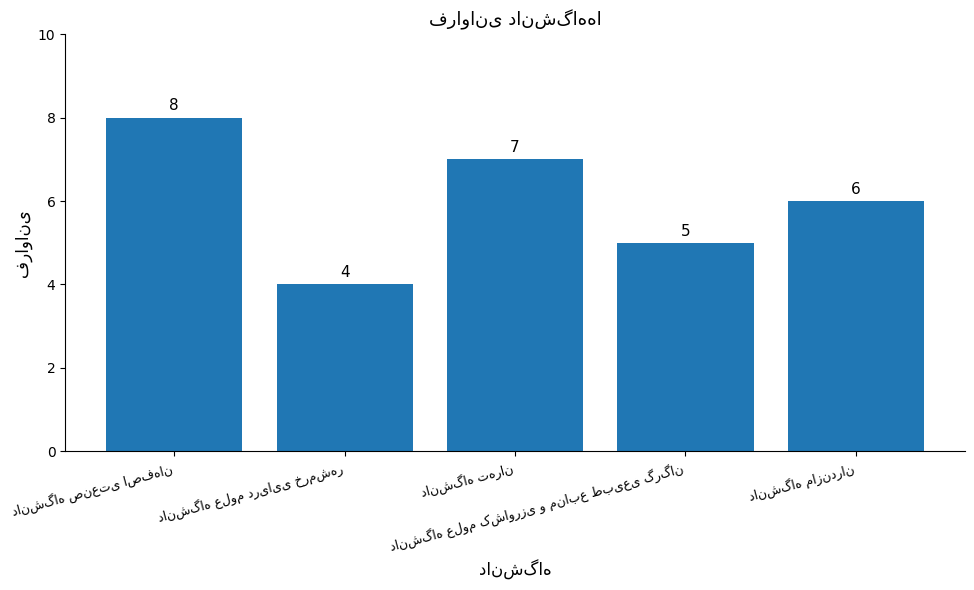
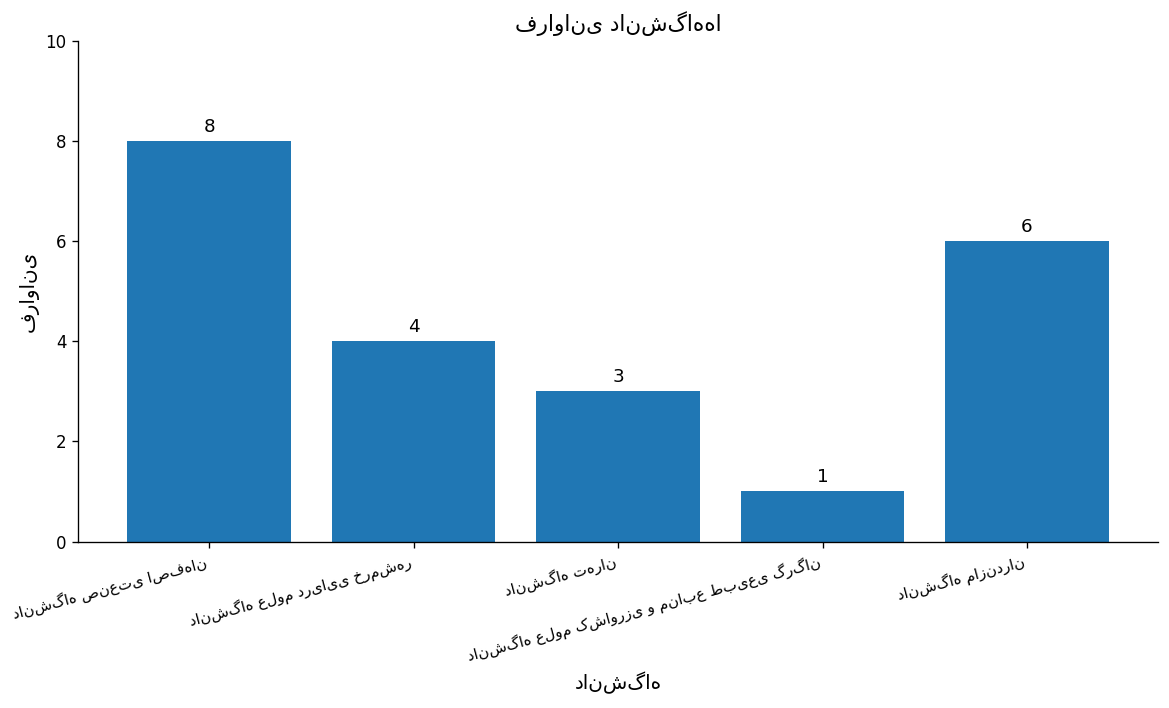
  {
    "دانشگاه صنعتی اصفهان": 8,
    "دانشگاه علوم دریایی خرمشهر": 4,
-   "دانشگاه تهران": 7,
-   "دانشگاه علوم کشاورزی و منابع طبیعی گرگان": 5,
+   "دانشگاه تهران": 3,
+   "دانشگاه علوم کشاورزی و منابع طبیعی گرگان": 1,
    "دانشگاه مازندران": 6
  }
